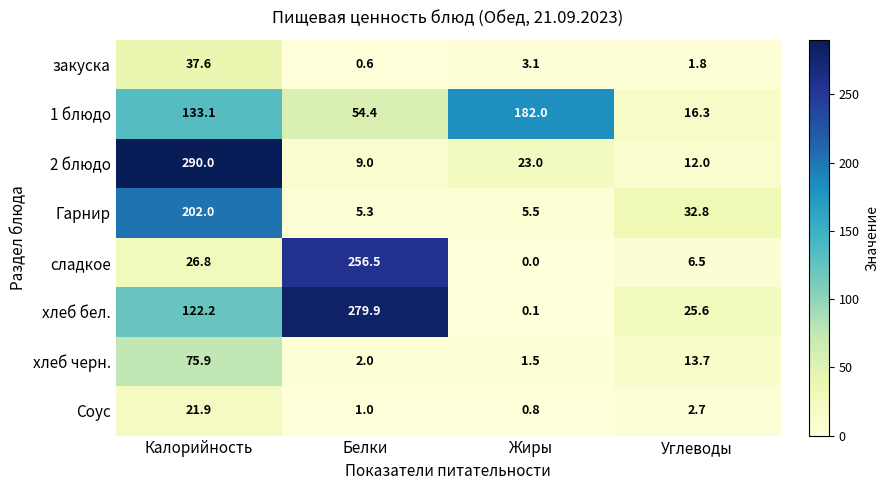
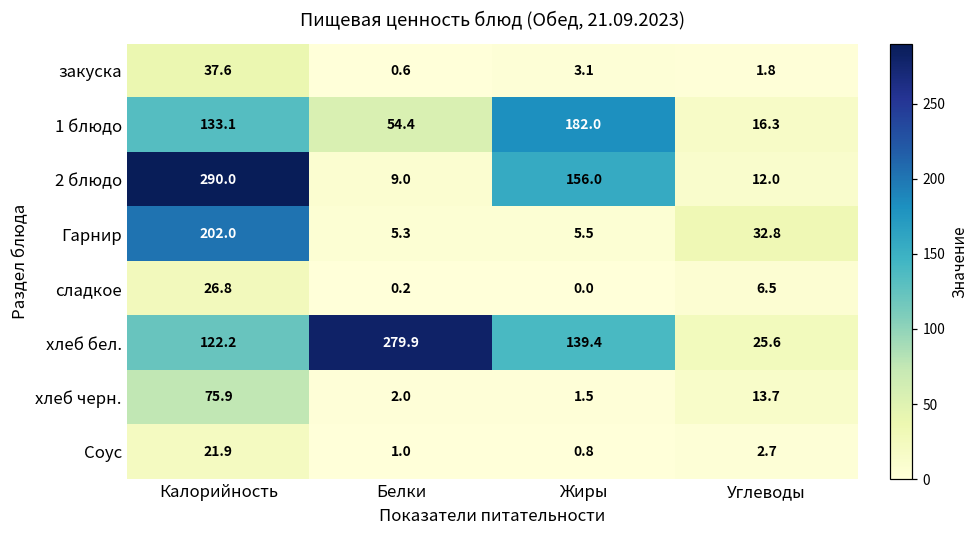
  {
    "закуска": {
      "Калорийность": 37.6,
      "Белки": 0.6,
      "Жиры": 3.1,
      "Углеводы": 1.8
    },
    "1 блюдо": {
      "Калорийность": 133.1,
      "Белки": 54.4,
      "Жиры": 182.0,
      "Углеводы": 16.3
    },
    "2 блюдо": {
      "Калорийность": 290.0,
      "Белки": 9.0,
-     "Жиры": 23.0,
+     "Жиры": 156.0,
      "Углеводы": 12.0
    },
    "Гарнир": {
      "Калорийность": 202.0,
      "Белки": 5.3,
      "Жиры": 5.5,
      "Углеводы": 32.8
    },
    "сладкое": {
      "Калорийность": 26.8,
-     "Белки": 256.5,
+     "Белки": 0.2,
      "Жиры": 0.0,
      "Углеводы": 6.5
    },
    "хлеб бел.": {
      "Калорийность": 122.2,
      "Белки": 279.9,
-     "Жиры": 0.1,
+     "Жиры": 139.4,
      "Углеводы": 25.6
    },
    "хлеб черн.": {
      "Калорийность": 75.9,
      "Белки": 2.0,
      "Жиры": 1.5,
      "Углеводы": 13.7
    },
    "Соус": {
      "Калорийность": 21.9,
      "Белки": 1.0,
      "Жиры": 0.8,
      "Углеводы": 2.7
    }
  }
